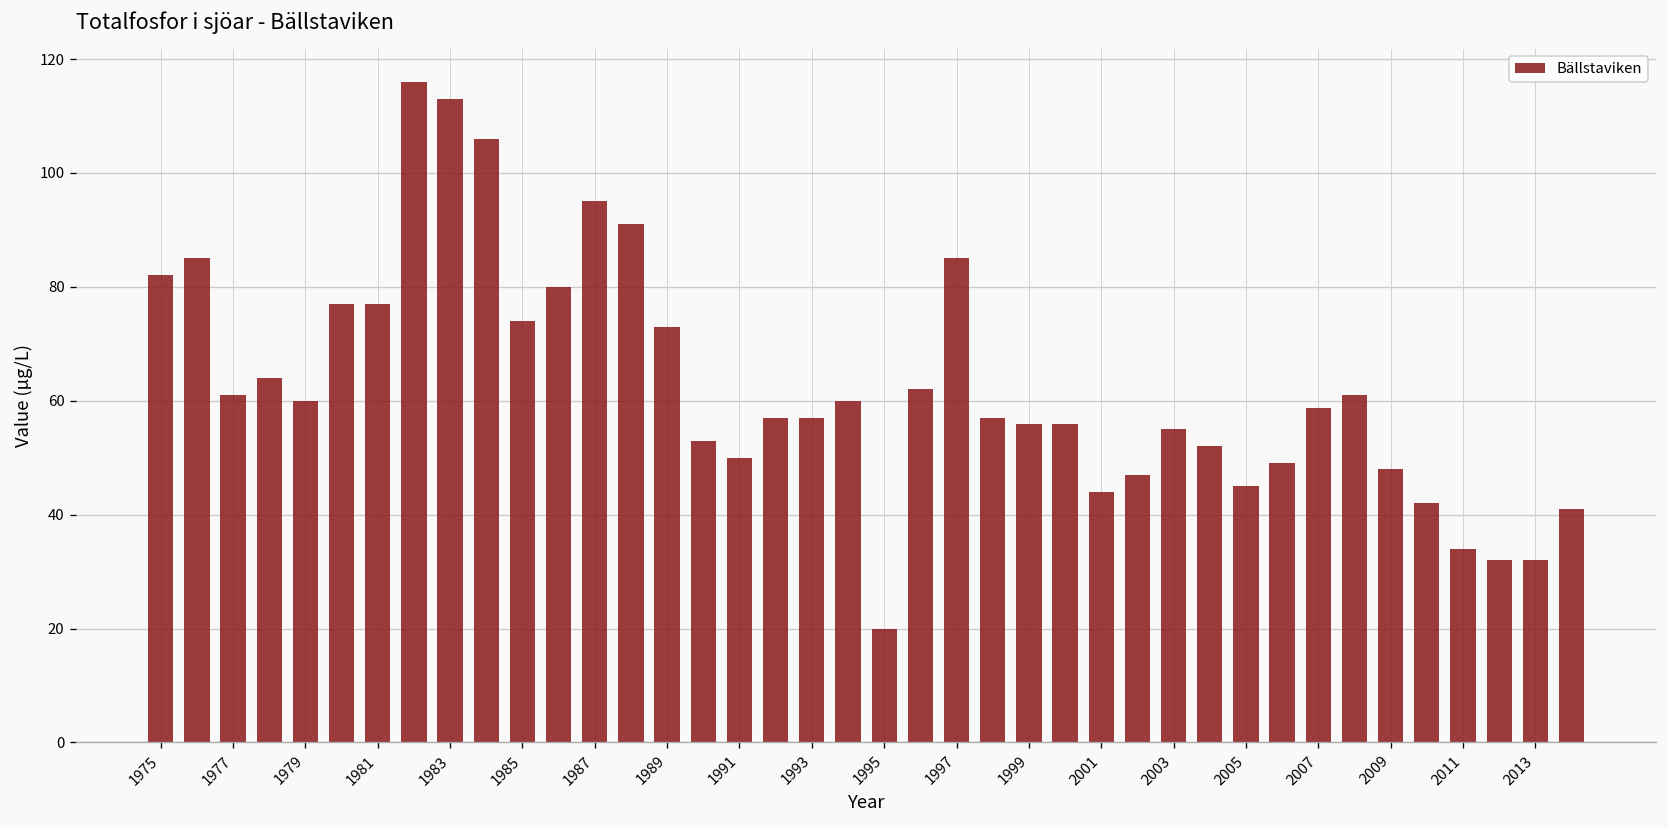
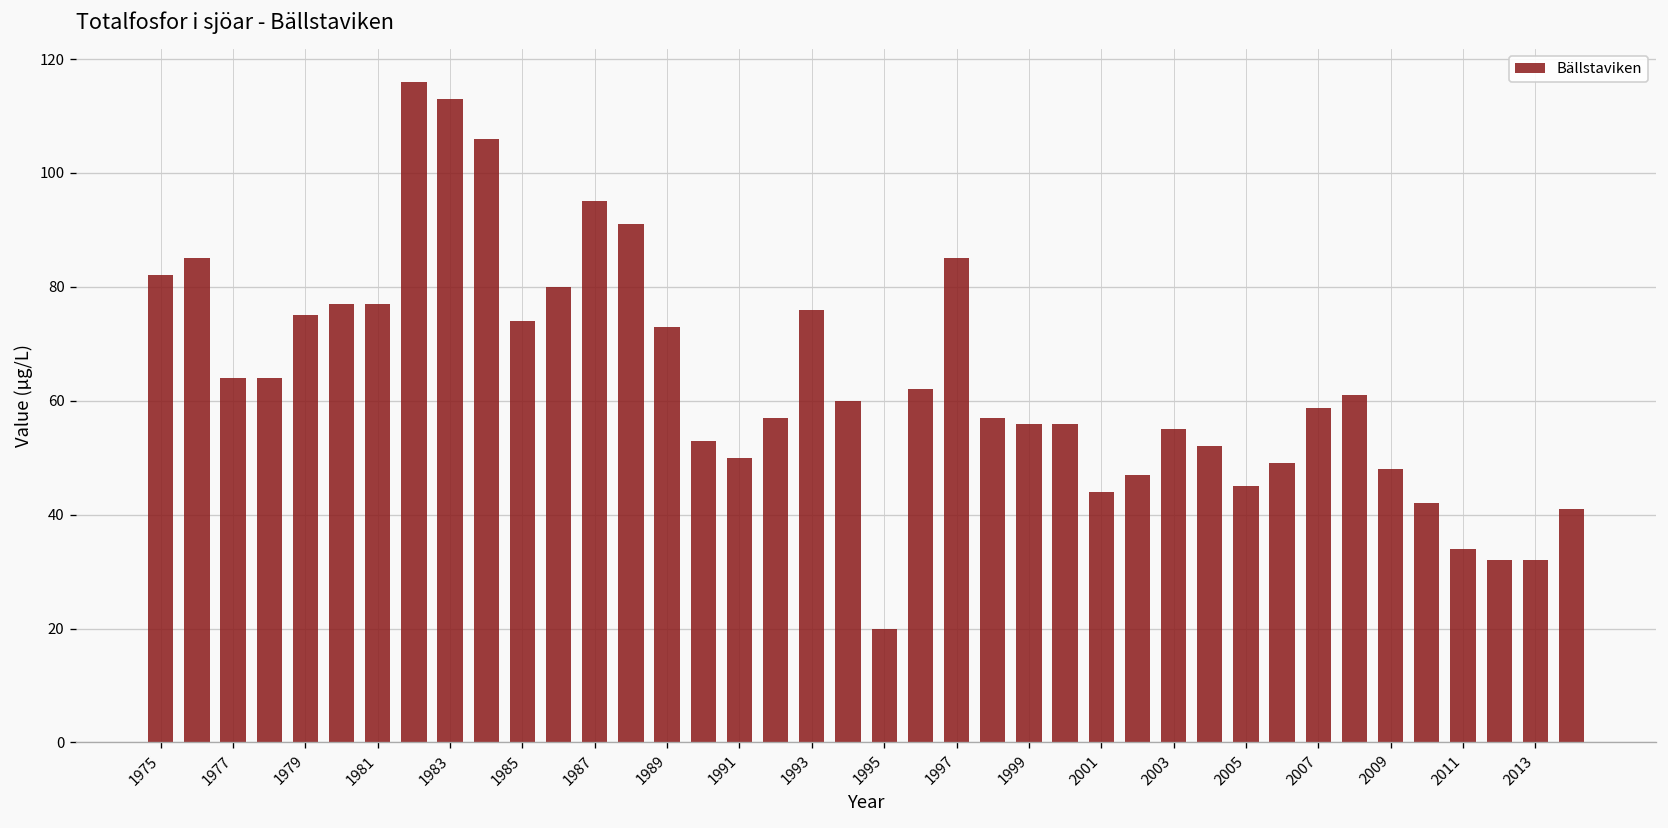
  {
    "1975": 82,
-   "1977": 61,
-   "1979": 60,
+   "1977": 64,
+   "1979": 75,
    "1981": 77,
    "1983": 113,
    "1985": 74,
    "1987": 95,
    "1989": 73,
    "1991": 50,
-   "1993": 57,
+   "1993": 76,
    "1995": 20,
    "1997": 85,
    "1999": 56,
    "2001": 44,
    "2003": 55,
    "2005": 45,
    "2007": 59,
    "2009": 48,
    "2011": 34,
    "2013": 32
  }
